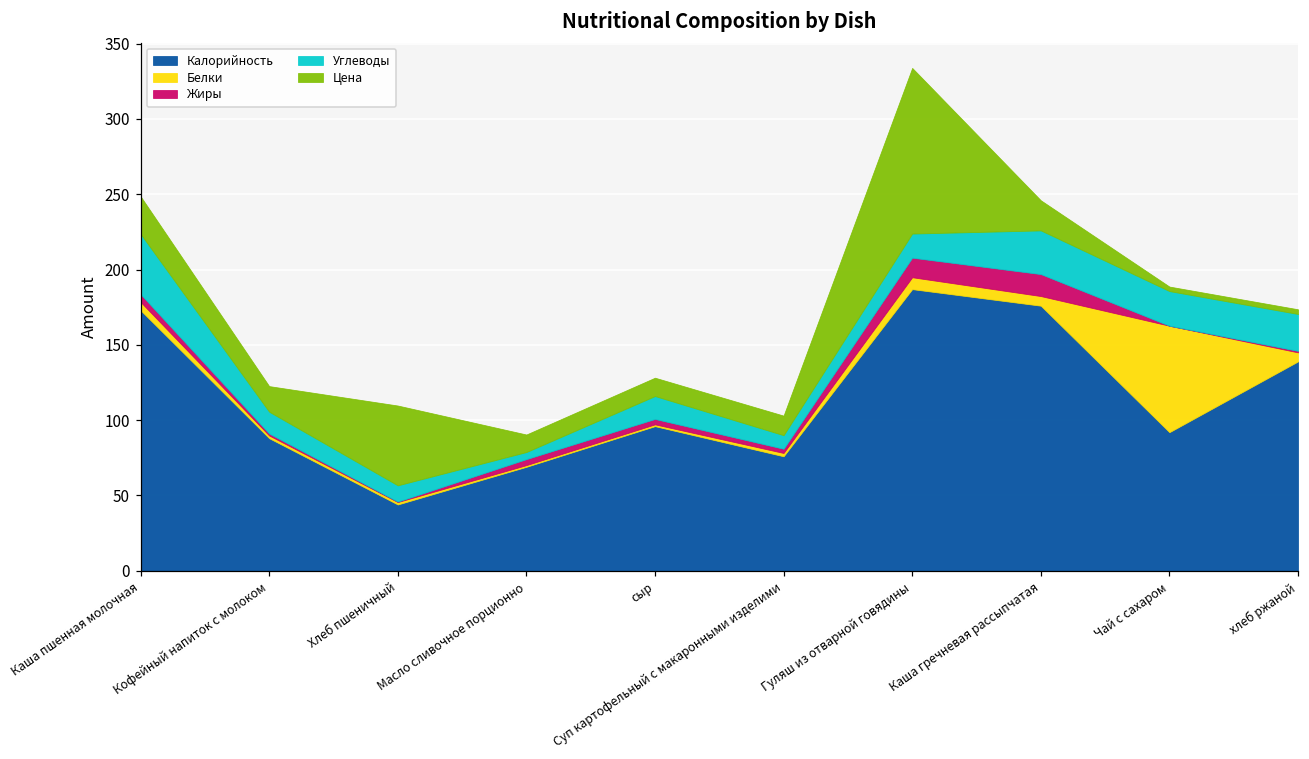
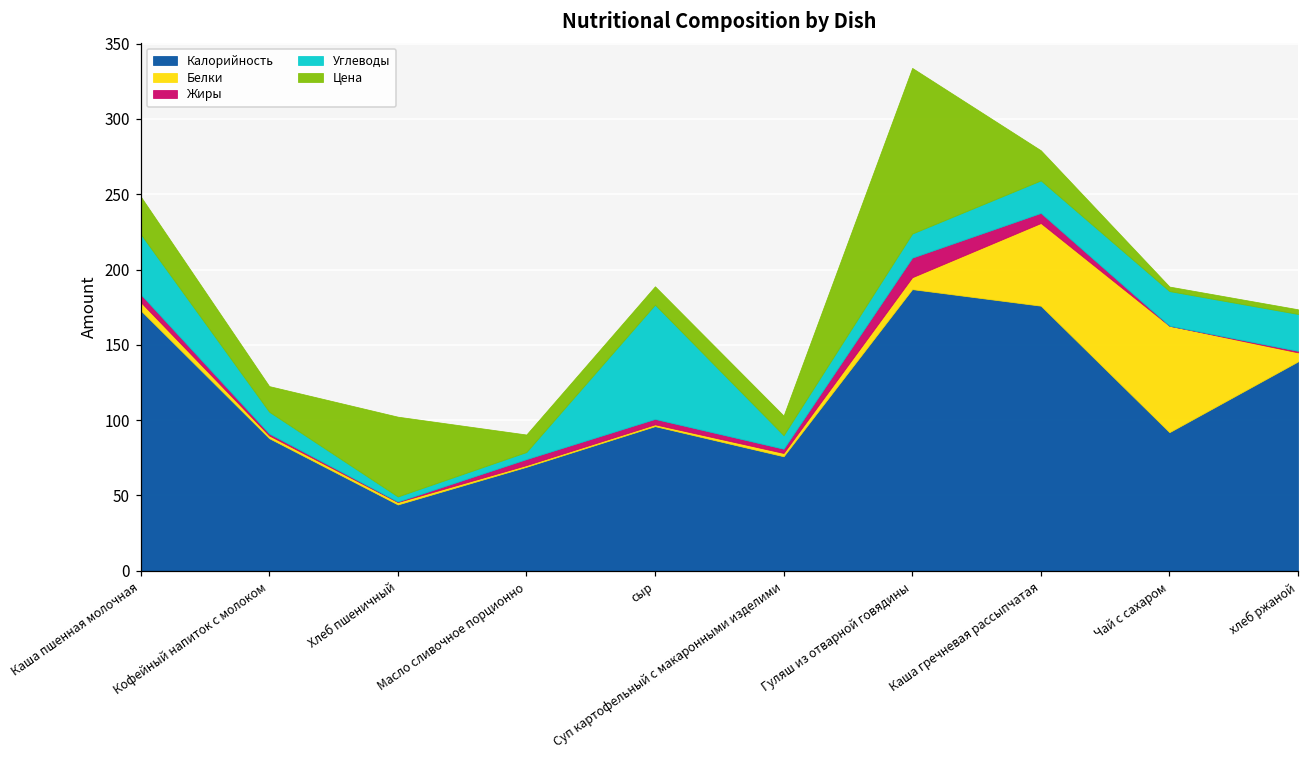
  {
    "Калорийность": {
      "Каша пшенная молочная": 173,
      "Суп картофельный с макаронными изделими": 76,
      "Гуляш из отварной говядины": 187,
      "Каша гречневая рассыпчатая": 176,
      "Чай с сахаром": 92,
      "хлеб ржаной": 139
    },
    "Белки": {
      "Каша пшенная молочная": 6,
      "Суп картофельный с макаронными изделими": 2,
      "Гуляш из отварной говядины": 8,
-     "Каша гречневая рассыпчатая": 6
+     "Каша гречневая рассыпчатая": 55
    },
    "Жиры": {
      "Каша пшенная молочная": 5,
      "Масло сливочное порционно": 4,
      "сыр": 4,
      "Суп картофельный с макаронными изделими": 3,
      "Гуляш из отварной говядины": 13,
-     "Каша гречневая рассыпчатая": 15
+     "Каша гречневая рассыпчатая": 7
    },
    "Углеводы": {
      "Каша пшенная молочная": 40,
      "Кофейный напиток с молоком": 15,
-     "Хлеб пшеничный": 11,
+     "Хлеб пшеничный": 3,
      "Масло сливочное порционно": 5,
-     "сыр": 15,
+     "сыр": 76,
      "Суп картофельный с макаронными изделими": 9,
      "Гуляш из отварной говядины": 16,
-     "Каша гречневая рассыпчатая": 29,
+     "Каша гречневая рассыпчатая": 22,
      "Чай с сахаром": 23,
      "хлеб ржаной": 25
    },
    "Цена": {
      "Каша пшенная молочная": 25,
      "Кофейный напиток с молоком": 17,
      "Хлеб пшеничный": 53,
      "Масло сливочное порционно": 12,
      "сыр": 12,
      "Суп картофельный с макаронными изделими": 13,
      "Гуляш из отварной говядины": 110,
      "Каша гречневая рассыпчатая": 20,
      "Чай с сахаром": 3,
      "хлеб ржаной": 3
    }
  }
